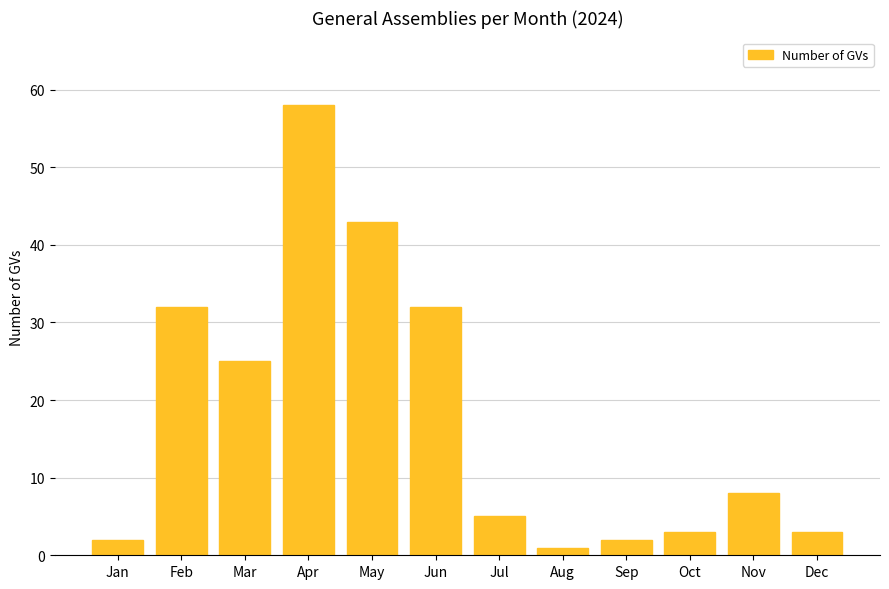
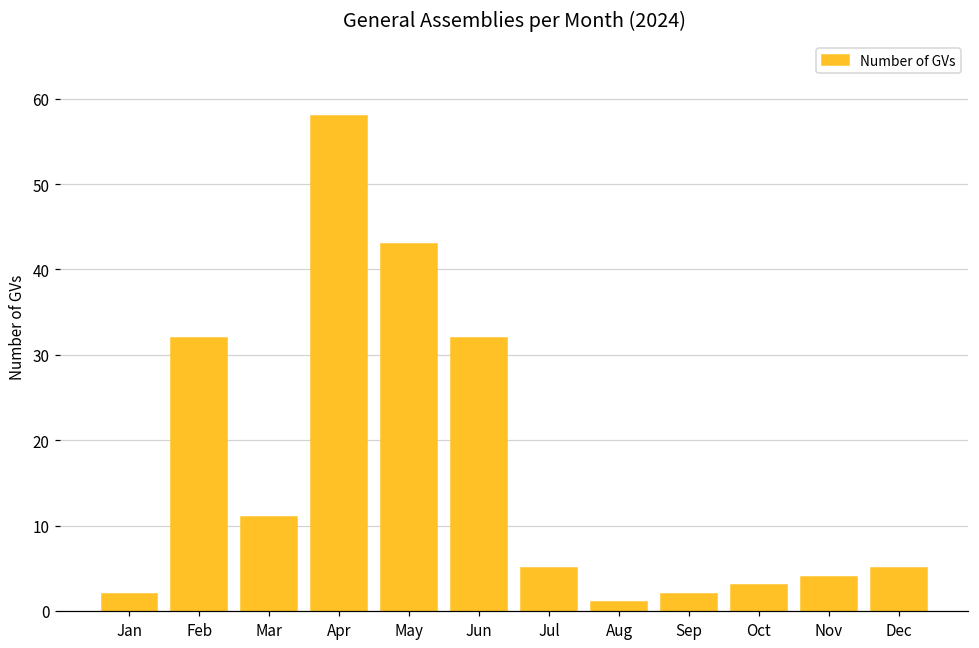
  {
    "Jan": 2,
    "Feb": 32,
-   "Mar": 25,
+   "Mar": 11,
    "Apr": 58,
    "May": 43,
    "Jun": 32,
    "Jul": 5,
    "Aug": 1,
    "Sep": 2,
    "Oct": 3,
-   "Nov": 8,
-   "Dec": 3
+   "Nov": 4,
+   "Dec": 5
  }
